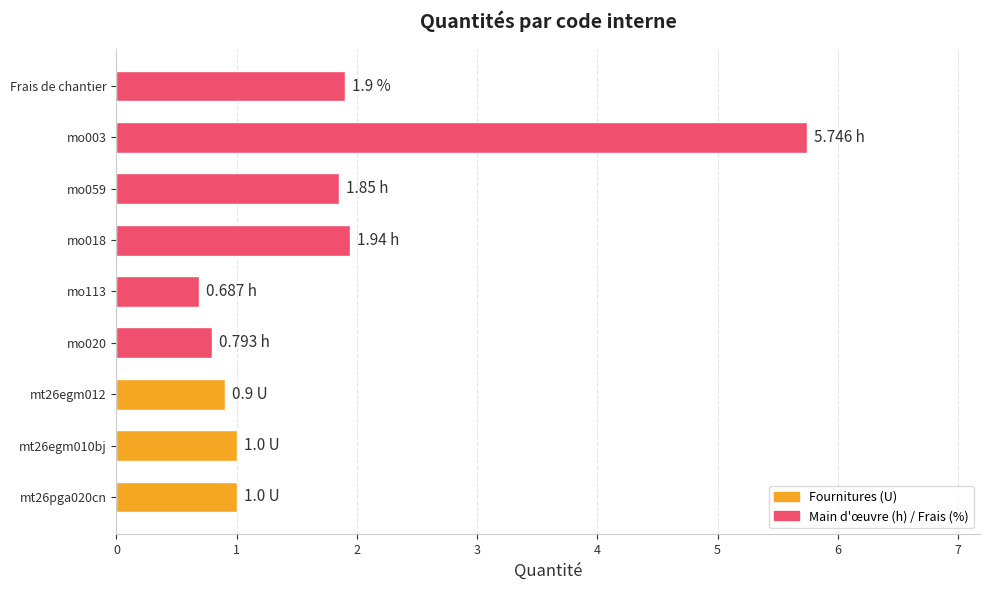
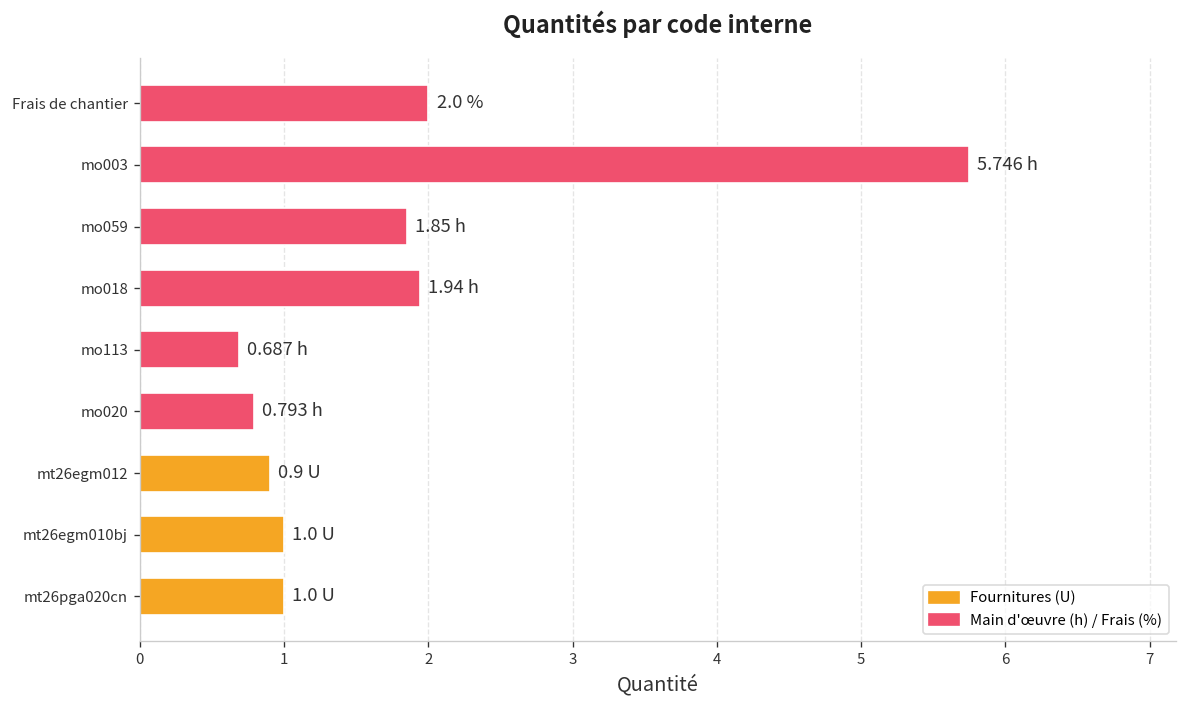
  {
-   "Frais de chantier": "1.9 %",
+   "Frais de chantier": "2.0 %",
    "mo003": "5.746",
    "mo059": "1.85",
    "mo018": "1.94",
    "mo113": "0.687",
    "mo020": "0.793",
    "mt26egm012": "0.9",
    "mt26egm010bj": "1.0",
    "mt26pga020cn": "1.0"
  }
